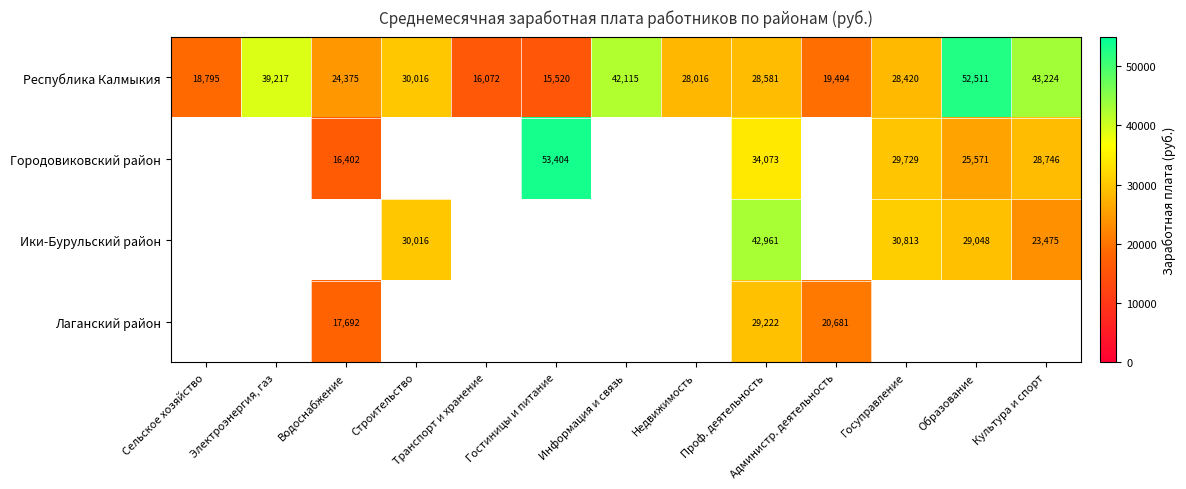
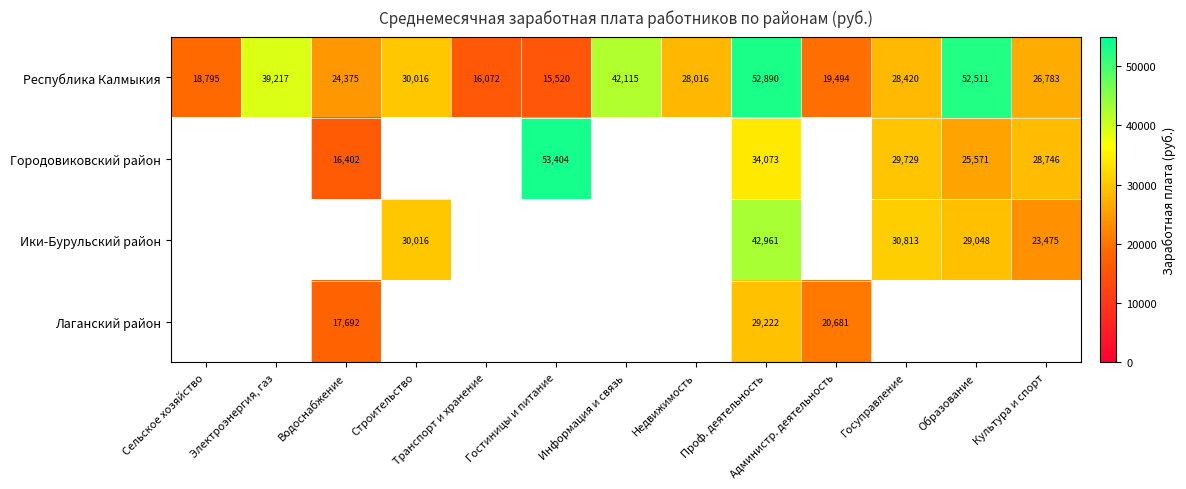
  {
    "Республика Калмыкия": {
      "Сельское хозяйство": "18,795",
      "Электроэнергия, газ": "39,217",
      "Водоснабжение": "24,375",
      "Строительство": "30,016",
      "Транспорт и хранение": "16,072",
      "Гостиницы и питание": "15,520",
      "Информация и связь": "42,115",
      "Недвижимость": "28,016",
-     "Проф. деятельность": "28,581",
+     "Проф. деятельность": "52,890",
      "Администр. деятельность": "19,494",
      "Госуправление": "28,420",
      "Образование": "52,511",
-     "Культура и спорт": "43,224"
+     "Культура и спорт": "26,783"
    },
    "Городовиковский район": {
      "Водоснабжение": "16,402",
      "Гостиницы и питание": "53,404",
      "Проф. деятельность": "34,073",
      "Госуправление": "29,729",
      "Образование": "25,571",
      "Культура и спорт": "28,746"
    },
    "Ики-Бурульский район": {
      "Строительство": "30,016",
      "Проф. деятельность": "42,961",
      "Госуправление": "30,813",
      "Образование": "29,048",
      "Культура и спорт": "23,475"
    },
    "Лаганский район": {
      "Водоснабжение": "17,692",
      "Проф. деятельность": "29,222",
      "Администр. деятельность": "20,681"
    }
  }
